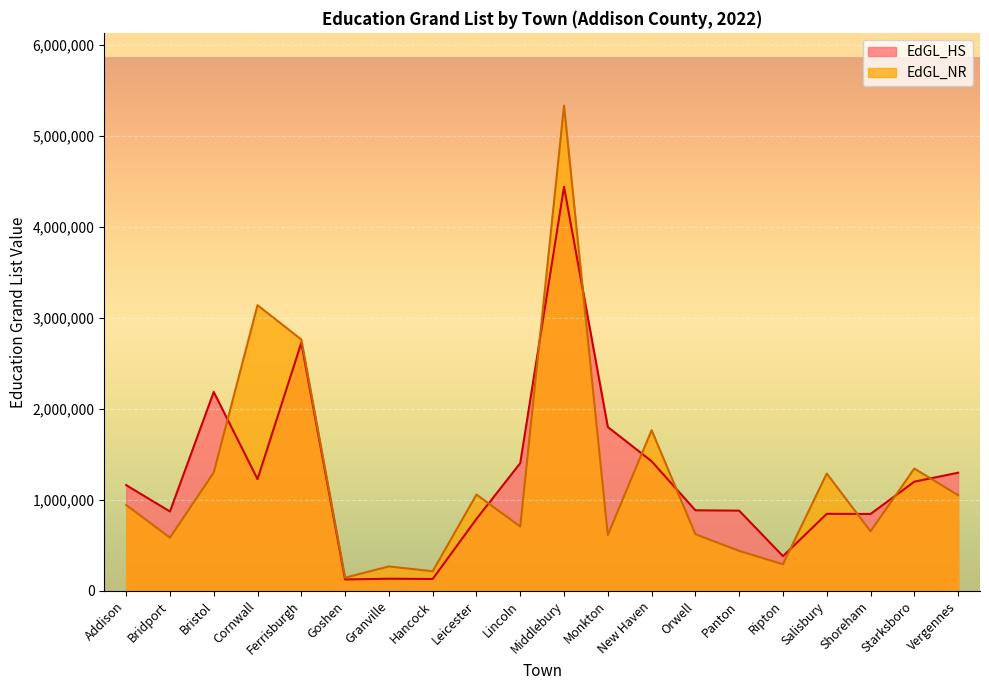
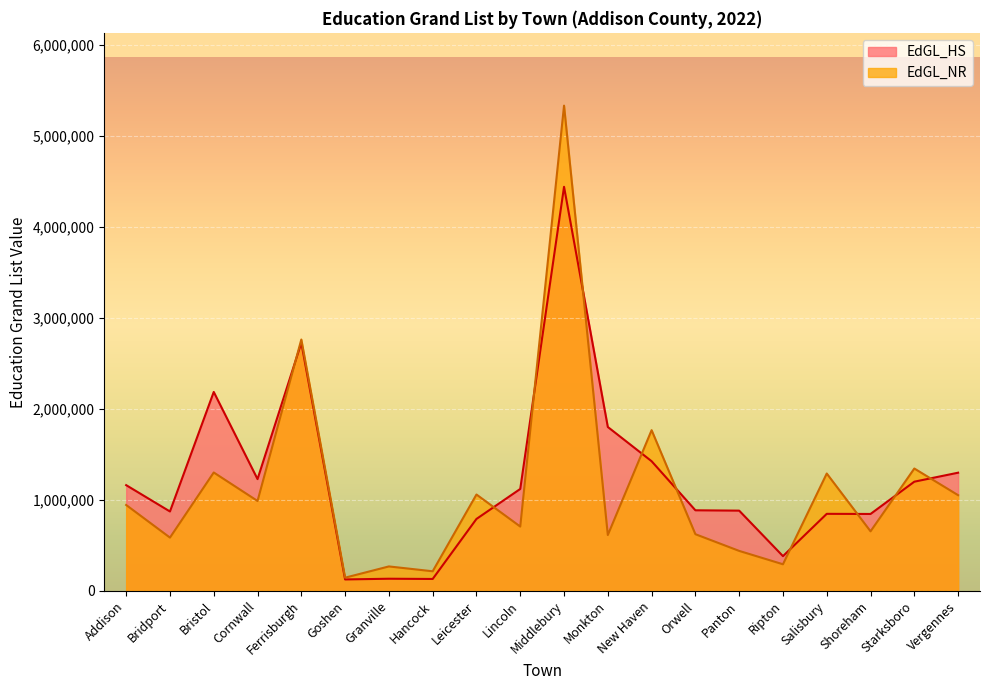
  {
    "EdGL_HS": {
      "Addison": "1,200,000",
      "Bridport": "900,000",
      "Bristol": "2,200,000",
      "Cornwall": "1,200,000",
      "Ferrisburgh": "2,700,000",
      "Granville": "100,000",
      "Hancock": "100,000",
      "Leicester": "800,000",
-     "Lincoln": "1,400,000",
+     "Lincoln": "1,100,000",
      "Middlebury": "4,400,000",
      "Monkton": "1,800,000",
      "New Haven": "1,400,000",
      "Orwell": "900,000",
      "Panton": "900,000",
      "Ripton": "400,000",
      "Salisbury": "800,000",
      "Shoreham": "800,000",
      "Starksboro": "1,200,000",
      "Vergennes": "1,300,000"
    },
    "EdGL_NR": {
      "Addison": "900,000",
      "Bridport": "600,000",
      "Bristol": "1,300,000",
-     "Cornwall": "3,100,000",
+     "Cornwall": "1,000,000",
      "Ferrisburgh": "2,800,000",
      "Granville": "300,000",
      "Hancock": "200,000",
      "Leicester": "1,100,000",
      "Lincoln": "700,000",
      "Middlebury": "5,300,000",
      "Monkton": "600,000",
      "New Haven": "1,800,000",
      "Orwell": "600,000",
      "Panton": "400,000",
      "Ripton": "300,000",
      "Salisbury": "1,300,000",
      "Shoreham": "700,000",
      "Starksboro": "1,300,000",
      "Vergennes": "1,100,000"
    }
  }
